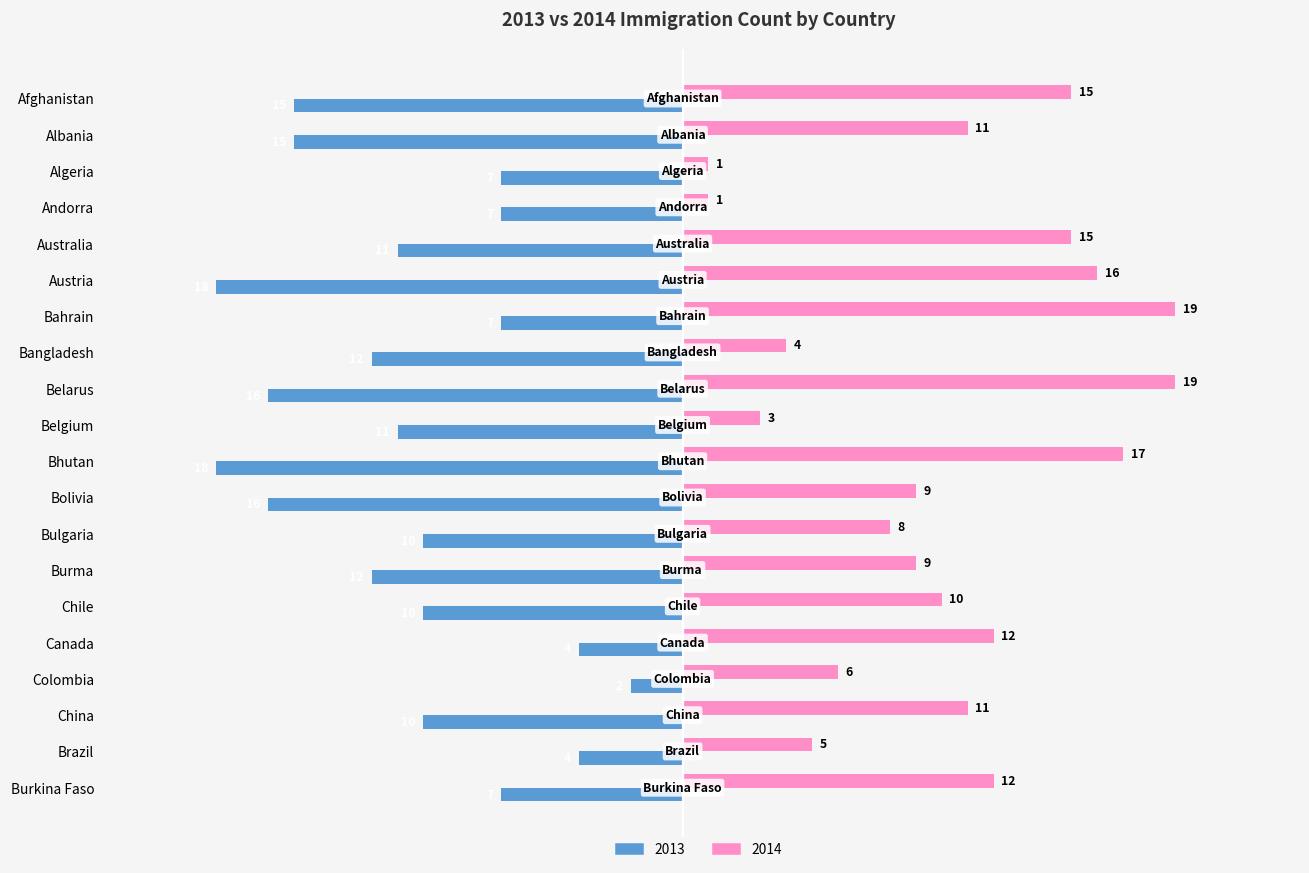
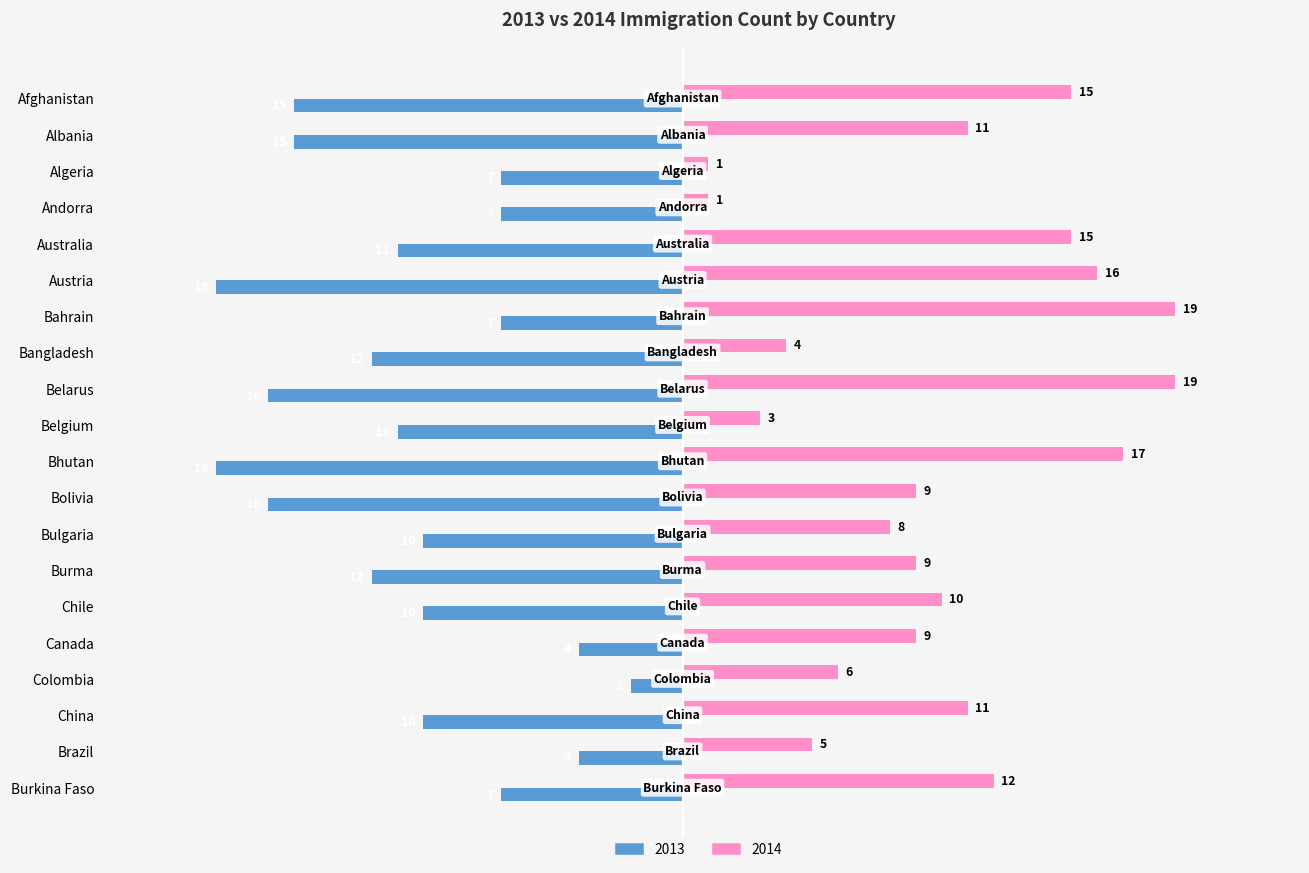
  {
    "2014": {
      "Afghanistan": 15,
      "Albania": 11,
      "Algeria": 1,
      "Australia": 15,
      "Austria": 16,
      "Bahrain": 19,
      "Bangladesh": 4,
      "Belarus": 19,
      "Belgium": 3,
      "Bhutan": 17,
      "Bolivia": 9,
      "Bulgaria": 8,
      "Burma": 9,
      "Chile": 10,
-     "Canada": 12,
+     "Canada": 9,
      "Colombia": 6,
      "China": 11,
      "Brazil": 5,
      "Burkina Faso": 12
    }
  }
